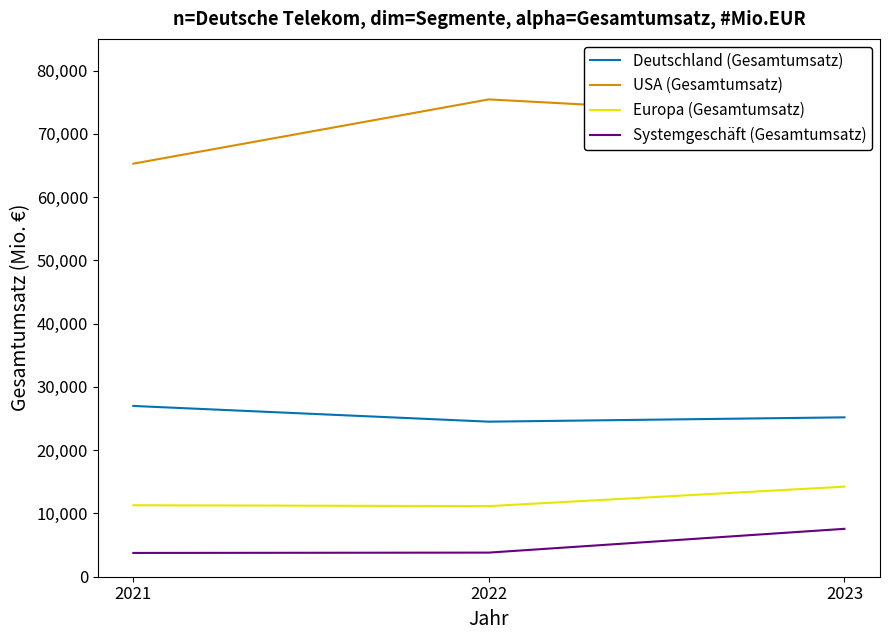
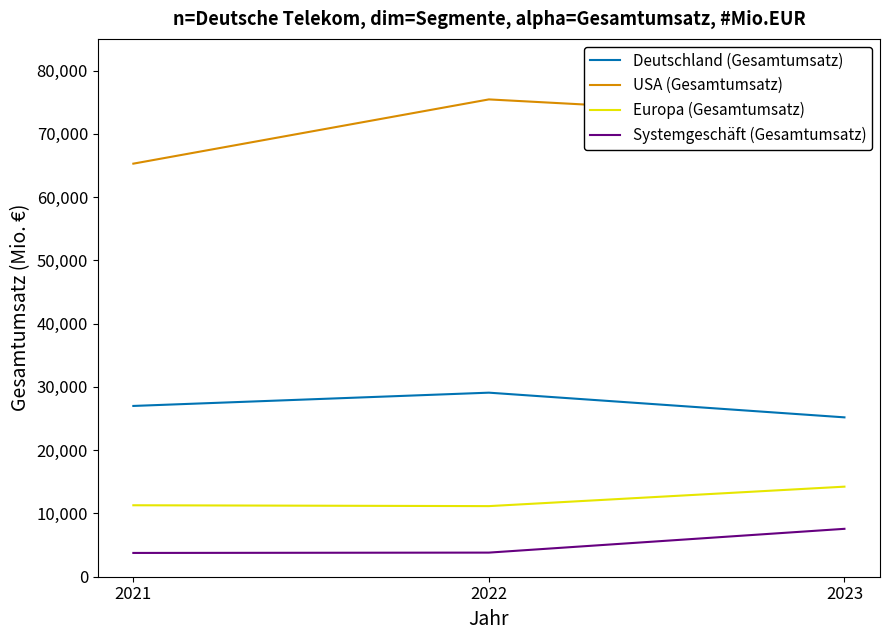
  {
    "Deutschland (Gesamtumsatz)": {
      "2021": "27,000",
-     "2022": "25,000",
+     "2022": "29,000",
      "2023": "25,000"
    },
    "USA (Gesamtumsatz)": {
      "2021": "65,000",
      "2022": "75,000"
    },
    "Europa (Gesamtumsatz)": {
      "2021": "11,000",
      "2022": "11,000",
      "2023": "14,000"
    },
    "Systemgeschäft (Gesamtumsatz)": {
      "2021": "4,000",
      "2022": "4,000",
      "2023": "8,000"
    }
  }
